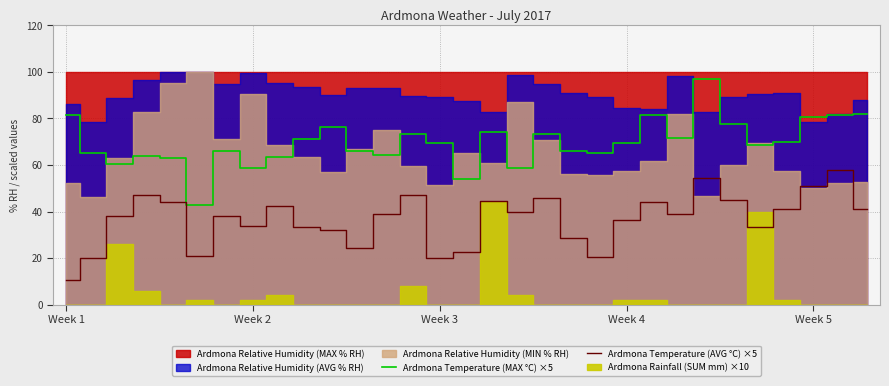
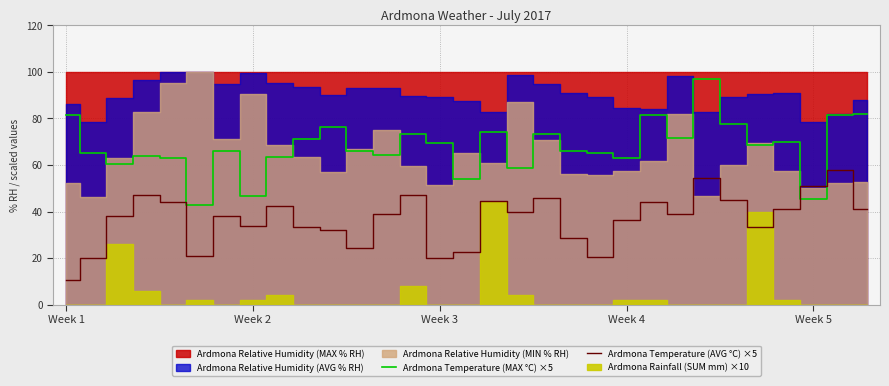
  {
    "Ardmona Temperature (MAX °C) ×5": {
      "Week 1": 82,
-     "Week 2": 59,
+     "Week 2": 47,
      "Week 3": 70,
-     "Week 4": 70,
-     "Week 5": 81
+     "Week 4": 63,
+     "Week 5": 46
    },
    "Ardmona Temperature (AVG °C) ×5": {
      "Week 1": 11,
      "Week 2": 34,
      "Week 3": 20,
      "Week 4": 37,
      "Week 5": 51
    }
  }
